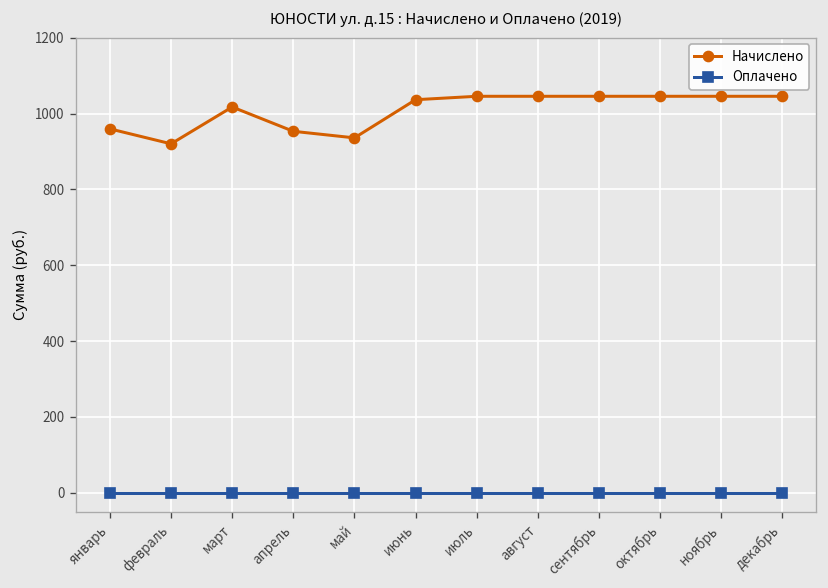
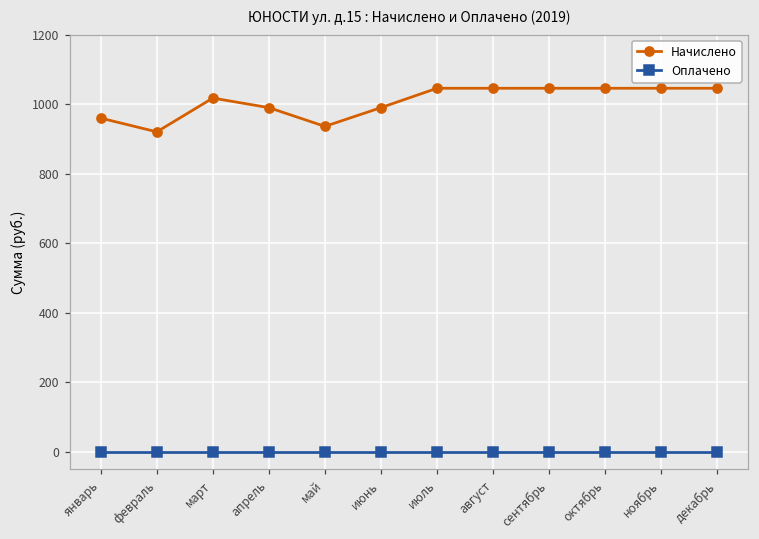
  {
    "Начислено": {
      "январь": 960,
      "февраль": 920,
      "март": 1020,
-     "апрель": 950,
+     "апрель": 990,
      "май": 940,
-     "июнь": 1040,
+     "июнь": 990,
      "июль": 1050,
      "август": 1050,
      "сентябрь": 1050,
      "октябрь": 1050,
      "ноябрь": 1050,
      "декабрь": 1050
    },
    "Оплачено": {
      "январь": 0,
      "февраль": 0,
      "март": 0,
      "апрель": 0,
      "май": 0,
      "июнь": 0,
      "июль": 0,
      "август": 0,
      "сентябрь": 0,
      "октябрь": 0,
      "ноябрь": 0,
      "декабрь": 0
    }
  }
